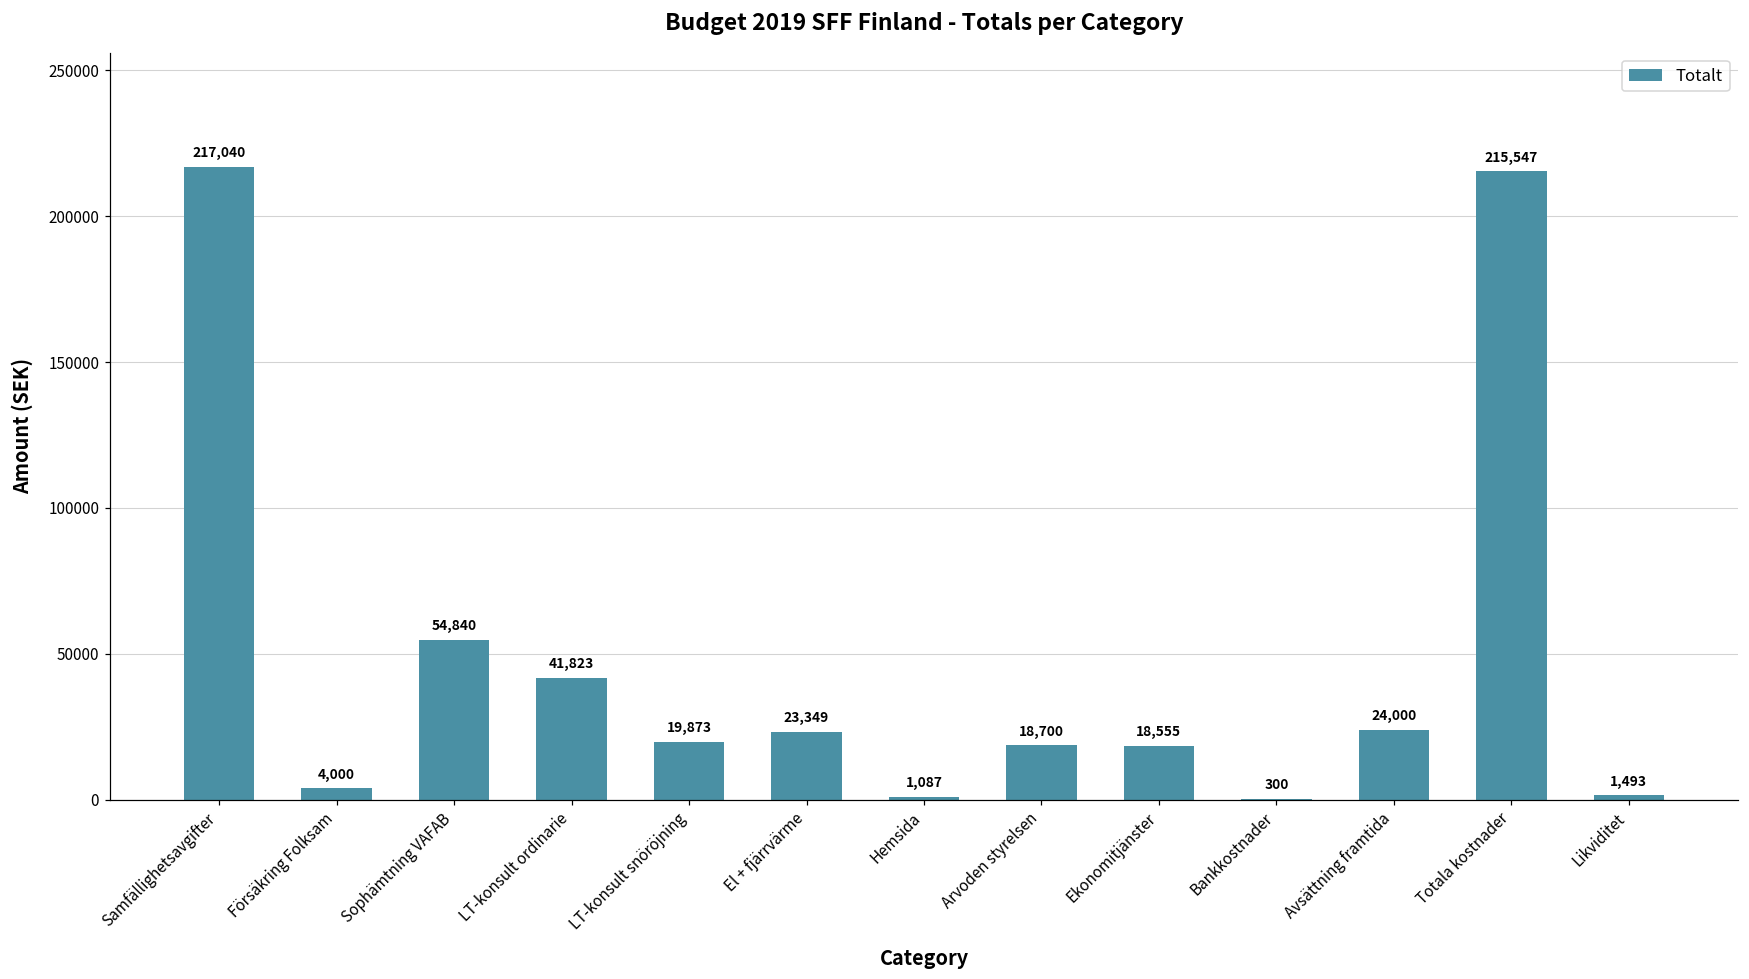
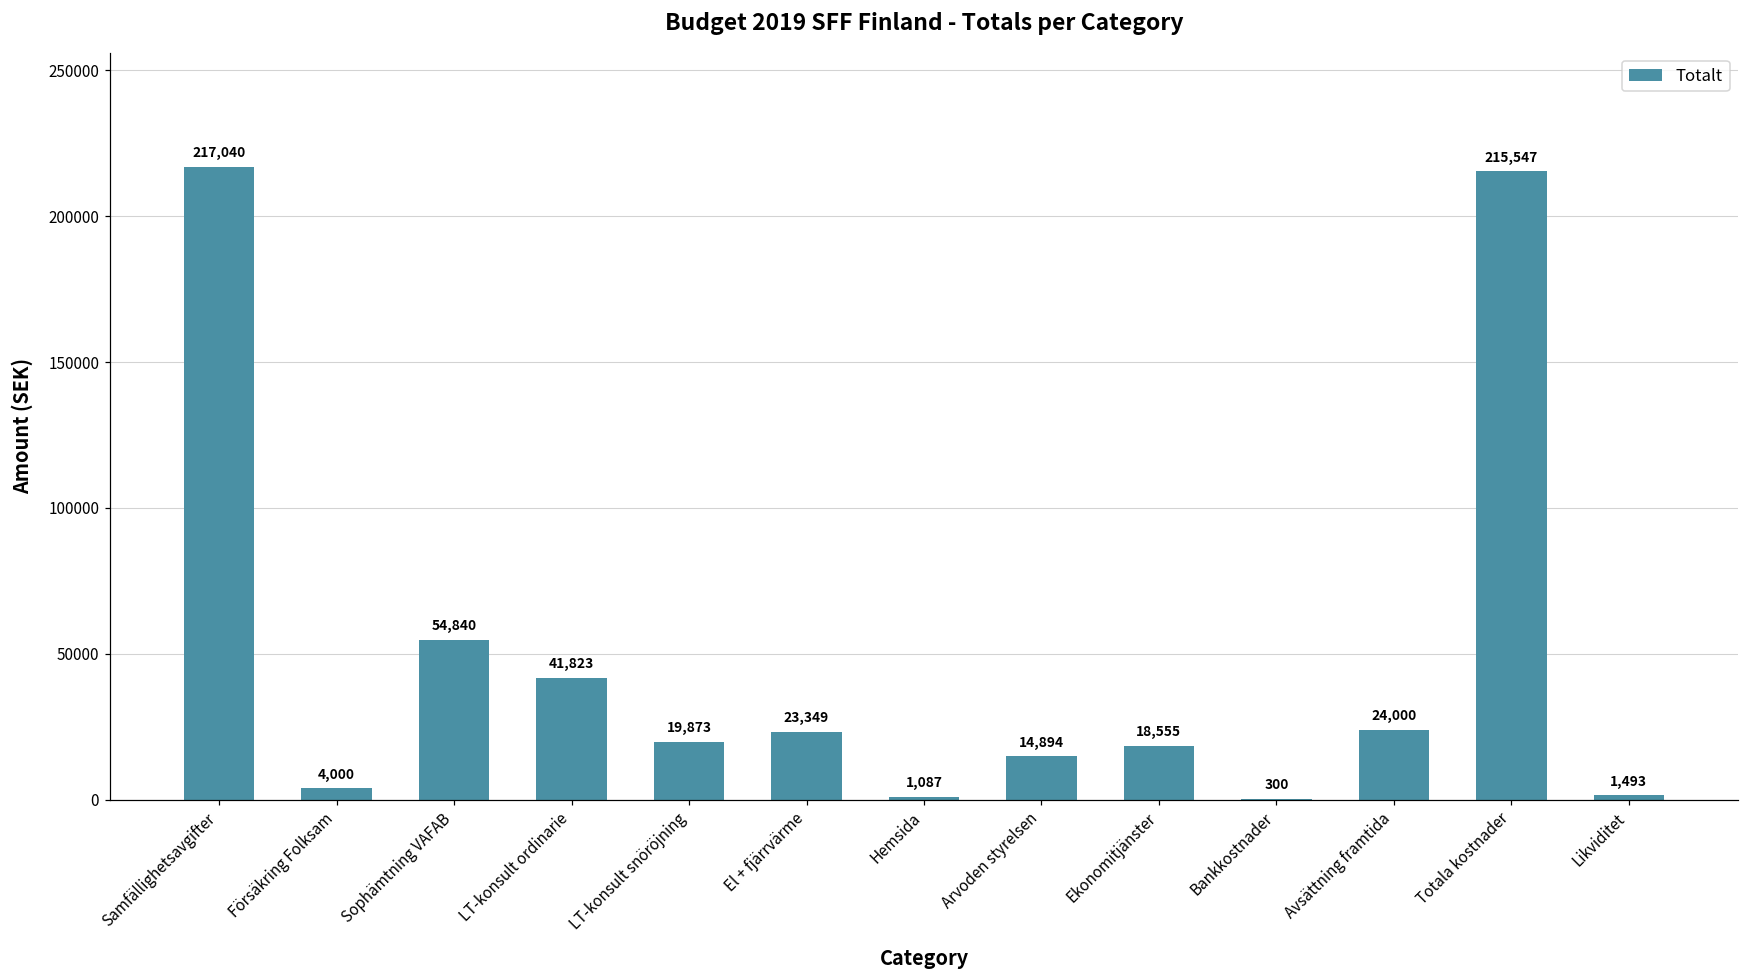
  {
    "Samfällighetsavgifter": "217,040",
    "Försäkring Folksam": "4,000",
    "Sophämtning VAFAB": "54,840",
    "LT-konsult ordinarie": "41,823",
    "LT-konsult snöröjning": "19,873",
    "El + fjärrvärme": "23,349",
    "Hemsida": "1,087",
-   "Arvoden styrelsen": "18,700",
+   "Arvoden styrelsen": "14,894",
    "Ekonomitjänster": "18,555",
    "Bankkostnader": "300",
    "Avsättning framtida": "24,000",
    "Totala kostnader": "215,547",
    "Likviditet": "1,493"
  }
